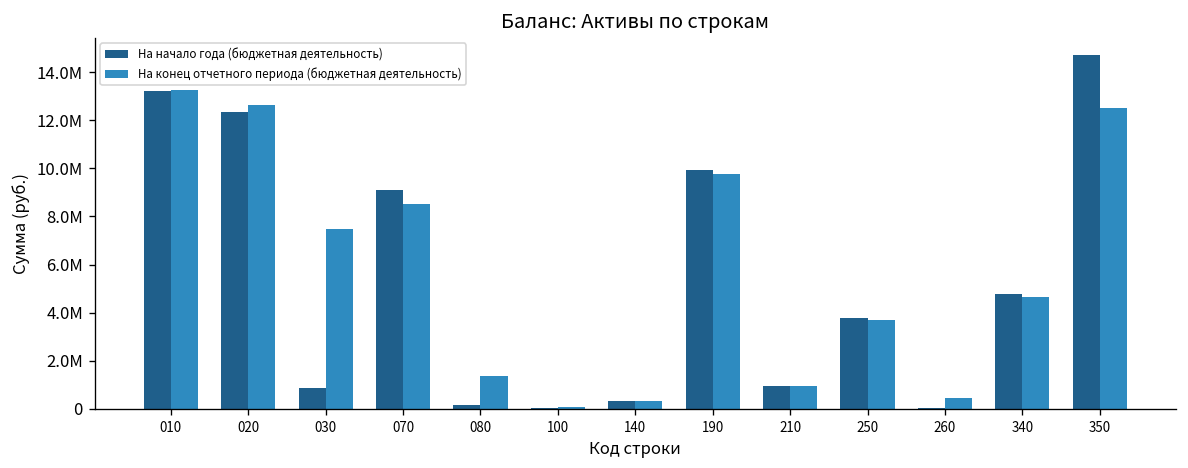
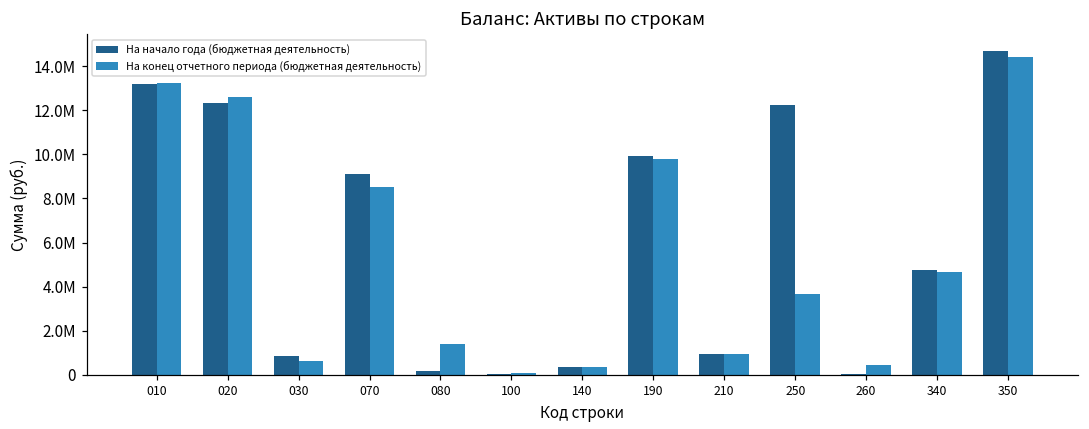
  {
    "На начало года (бюджетная деятельность)": {
      "010": 13200000,
      "020": 12300000,
      "030": 900000,
      "070": 9100000,
      "080": 200000,
      "140": 300000,
      "190": 9900000,
      "210": 1000000,
-     "250": 3800000,
+     "250": 12300000,
      "340": 4800000,
      "350": 14700000
    },
    "На конец отчетного периода (бюджетная деятельность)": {
      "010": 13200000,
      "020": 12600000,
-     "030": 7500000,
+     "030": 600000,
      "070": 8500000,
      "080": 1400000,
      "140": 300000,
      "190": 9800000,
      "210": 1000000,
      "250": 3700000,
      "260": 500000,
      "340": 4600000,
-     "350": 12500000
+     "350": 14400000
    }
  }
